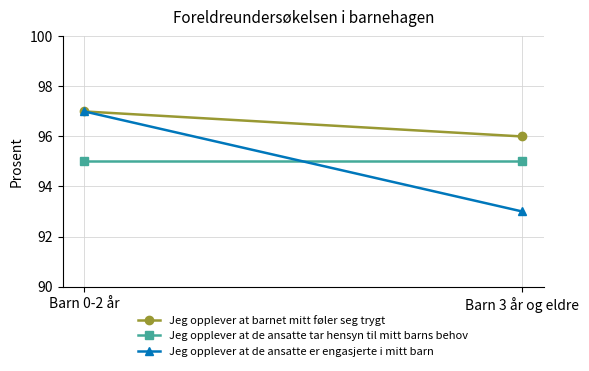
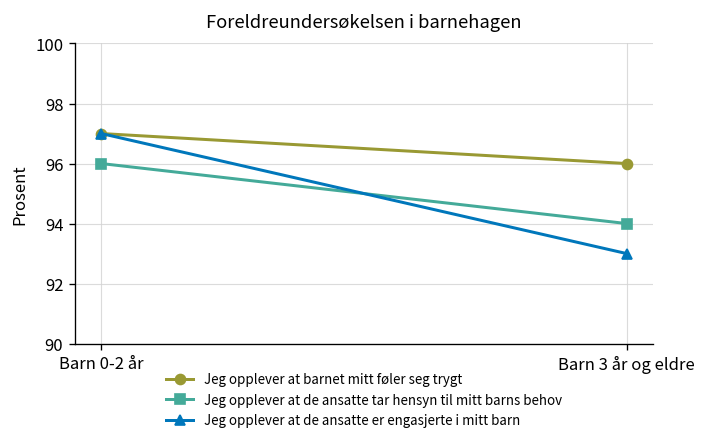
  {
    "Jeg opplever at barnet mitt føler seg trygt": {
      "Barn 3 år og eldre": 96
    },
    "Jeg opplever at de ansatte tar hensyn til mitt barns behov": {
-     "Barn 0-2 år": 95,
-     "Barn 3 år og eldre": 95
+     "Barn 0-2 år": 96,
+     "Barn 3 år og eldre": 94
    },
    "Jeg opplever at de ansatte er engasjerte i mitt barn": {
      "Barn 3 år og eldre": 93
    }
  }
